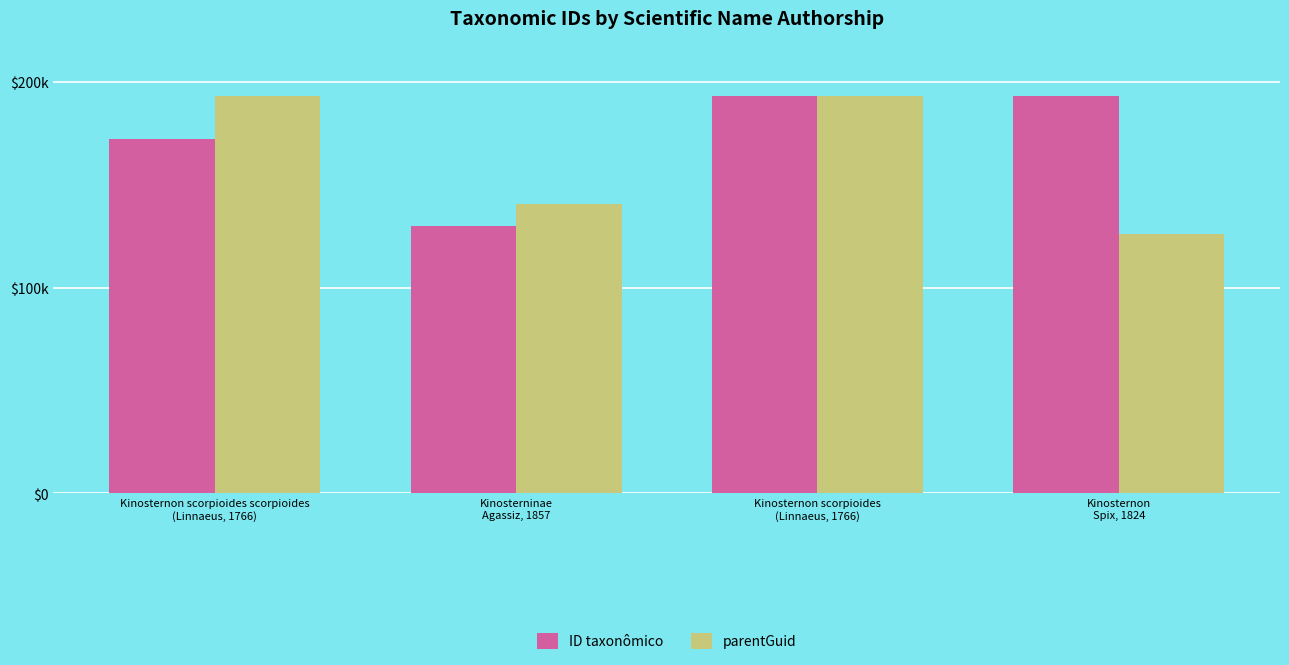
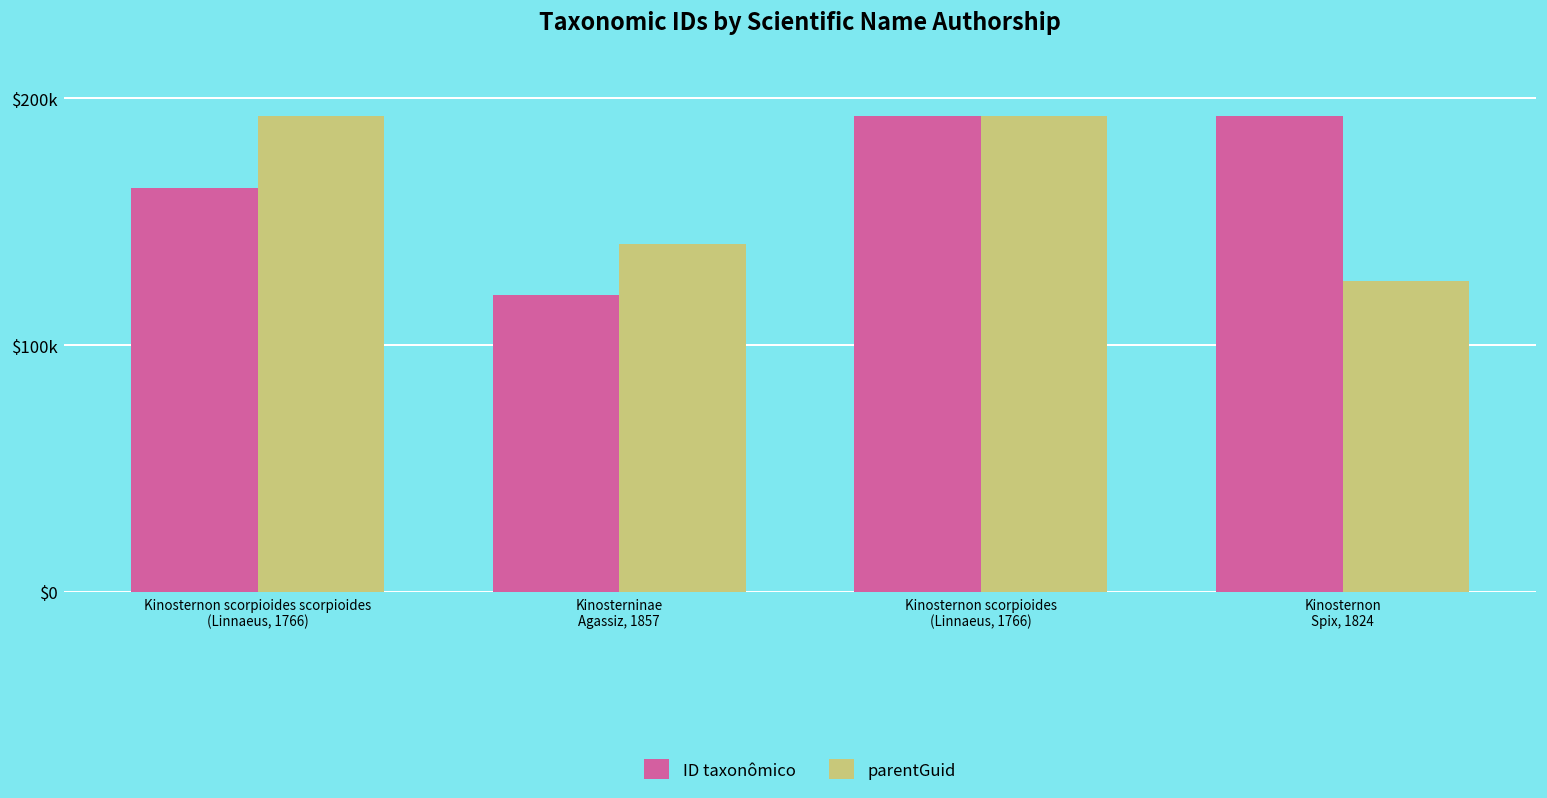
  {
    "ID taxonômico": {
-     "Kinosternon scorpioides scorpioides (Linnaeus, 1766)": "$172000",
-     "Kinosterninae Agassiz, 1857": "$130000",
+     "Kinosternon scorpioides scorpioides (Linnaeus, 1766)": "$164000",
+     "Kinosterninae Agassiz, 1857": "$120000",
      "Kinosternon scorpioides (Linnaeus, 1766)": "$193000",
      "Kinosternon Spix, 1824": "$193000"
    },
    "parentGuid": {
      "Kinosternon scorpioides scorpioides (Linnaeus, 1766)": "$193000",
      "Kinosterninae Agassiz, 1857": "$141000",
      "Kinosternon scorpioides (Linnaeus, 1766)": "$193000",
      "Kinosternon Spix, 1824": "$126000"
    }
  }
